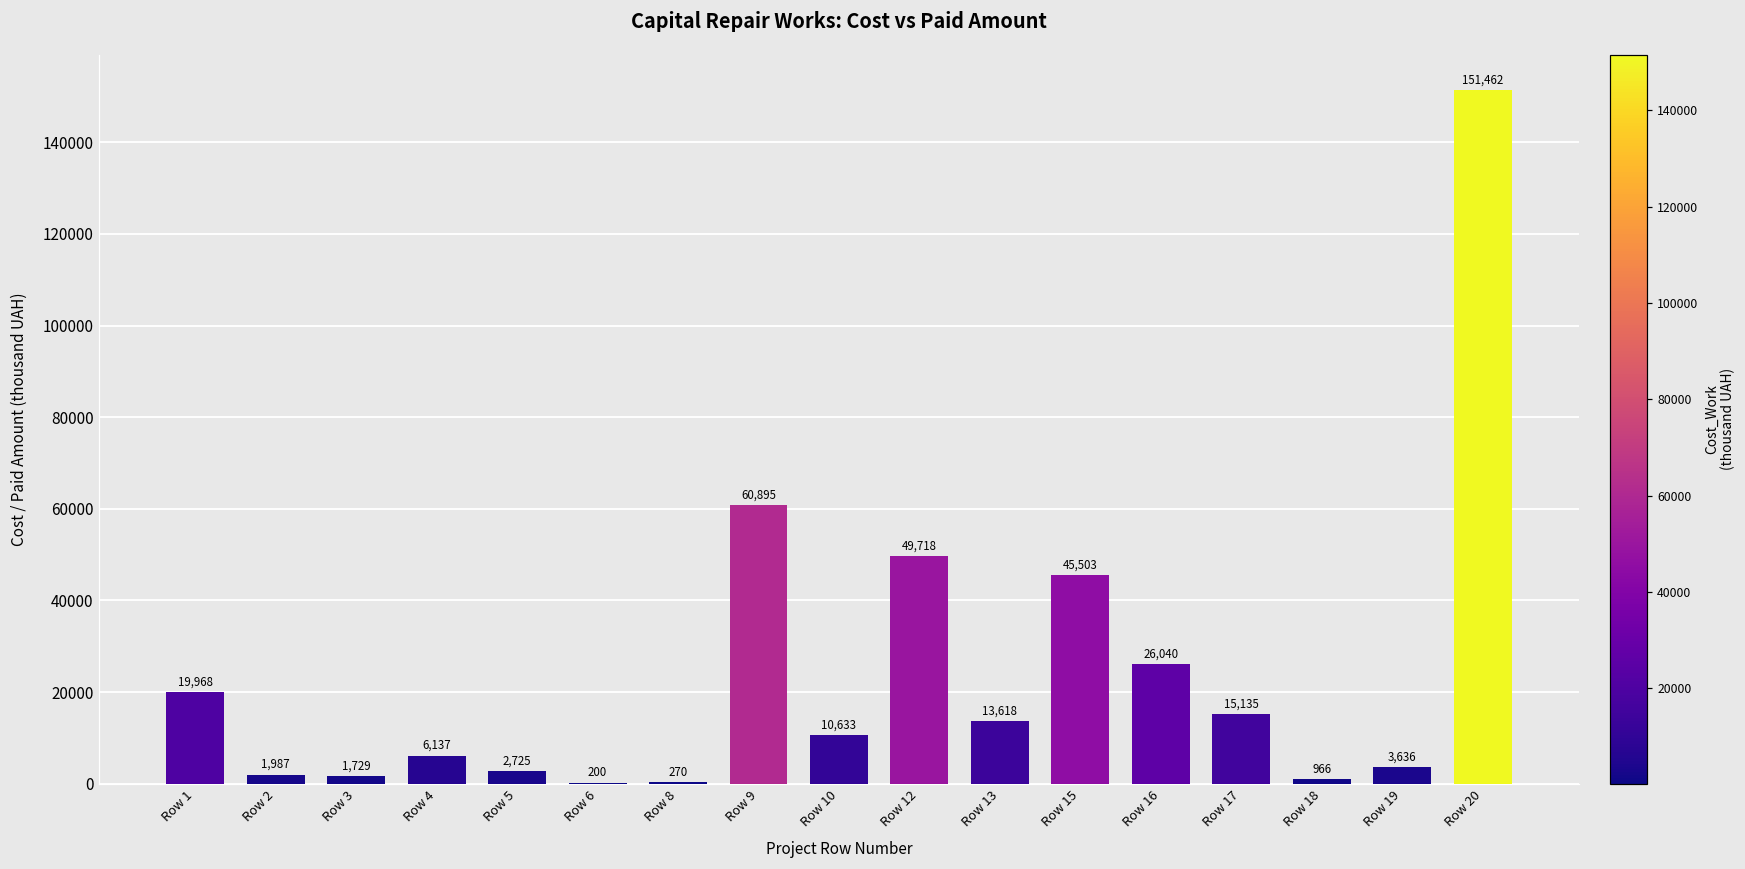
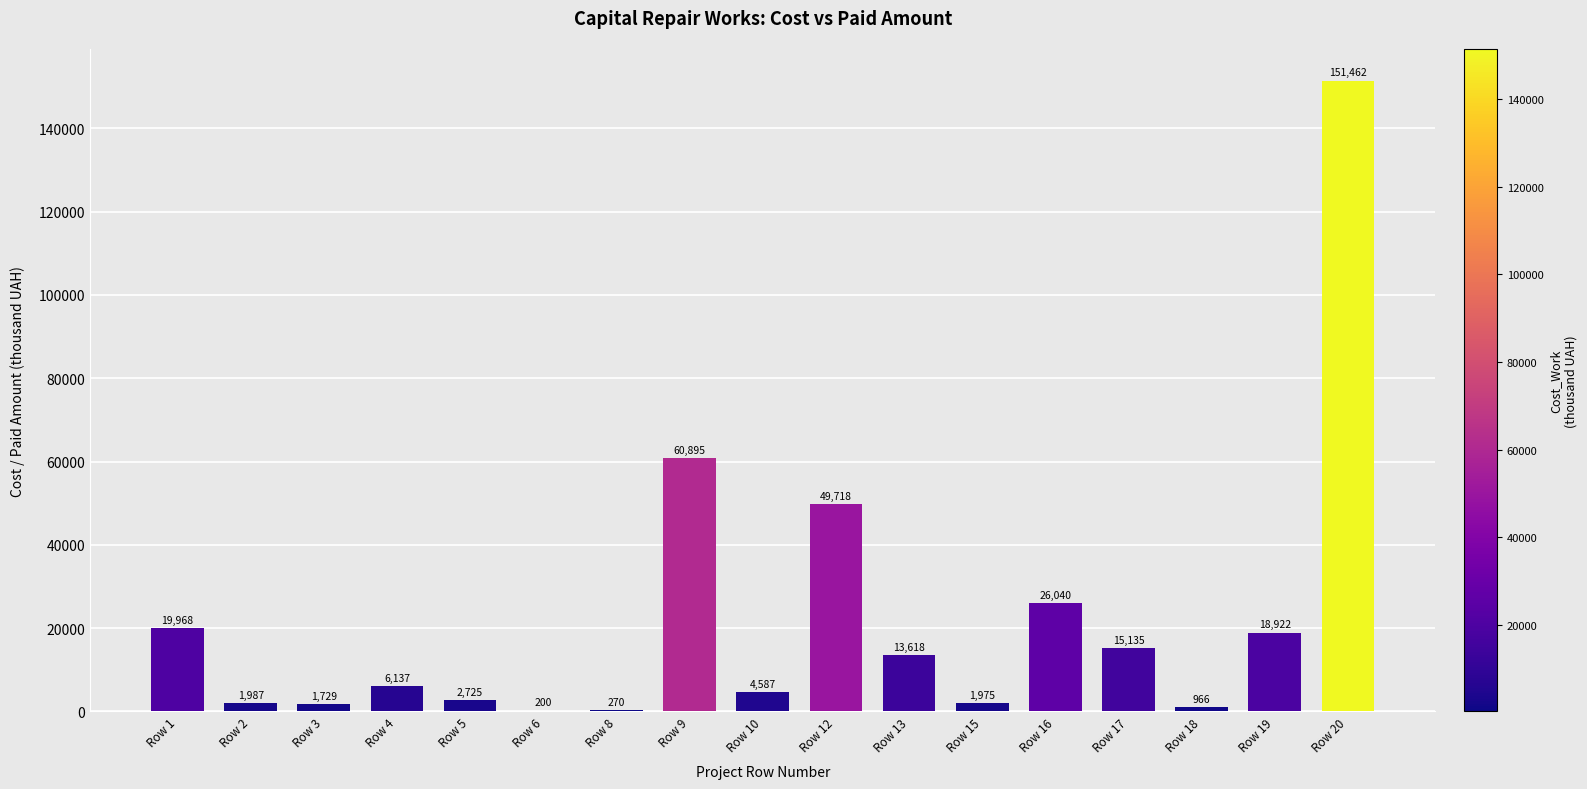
  {
    "Row 1": "19,968",
    "Row 2": "1,987",
    "Row 3": "1,729",
    "Row 4": "6,137",
    "Row 5": "2,725",
    "Row 6": "200",
    "Row 8": "270",
    "Row 9": "60,895",
-   "Row 10": "10,633",
+   "Row 10": "4,587",
    "Row 12": "49,718",
    "Row 13": "13,618",
-   "Row 15": "45,503",
+   "Row 15": "1,975",
    "Row 16": "26,040",
    "Row 17": "15,135",
    "Row 18": "966",
-   "Row 19": "3,636",
+   "Row 19": "18,922",
    "Row 20": "151,462"
  }
